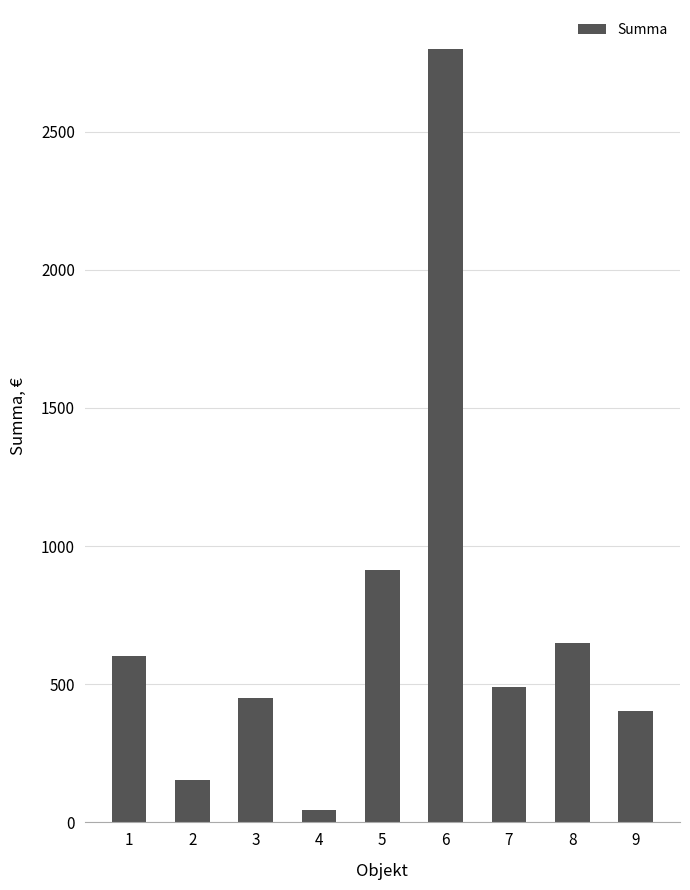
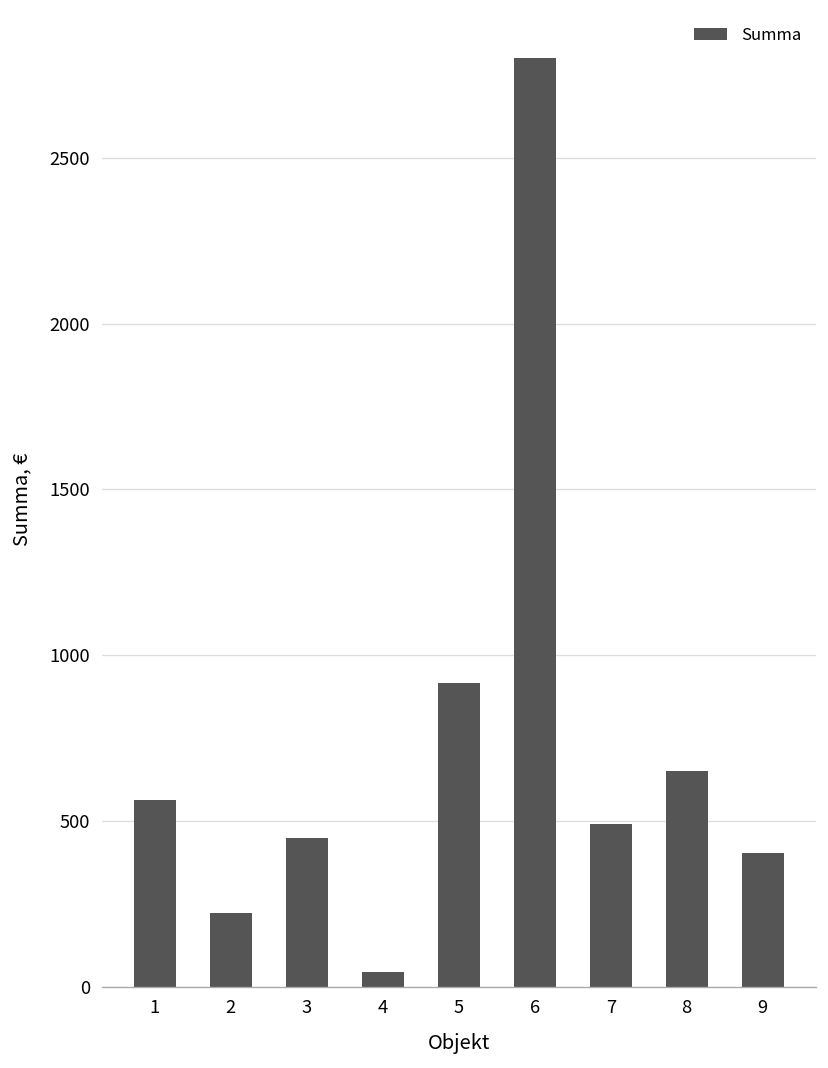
  {
-   "1": 600,
-   "2": 150,
+   "1": 560,
+   "2": 220,
    "3": 450,
    "4": 40,
    "5": 920,
    "6": 2800,
    "7": 490,
    "8": 650,
    "9": 400
  }
